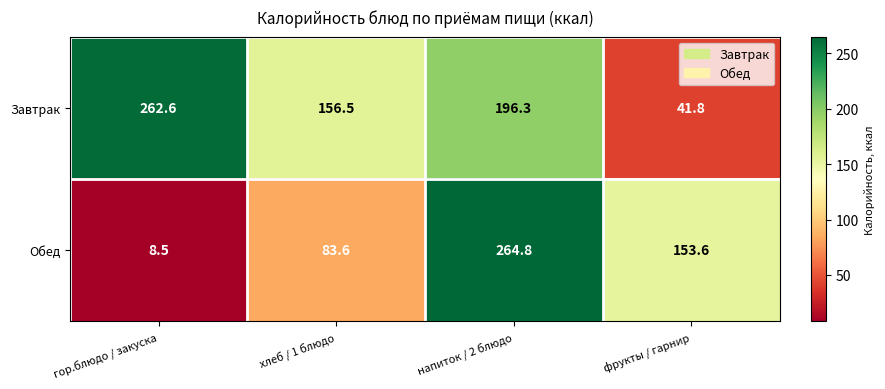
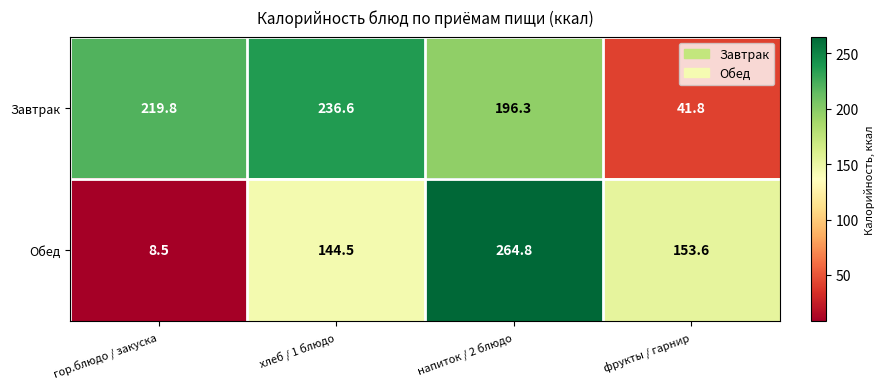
  {
    "Завтрак": {
-     "гор.блюдо / закуска": 262.6,
-     "хлеб / 1 блюдо": 156.5,
+     "гор.блюдо / закуска": 219.8,
+     "хлеб / 1 блюдо": 236.6,
      "напиток / 2 блюдо": 196.3,
      "фрукты / гарнир": 41.8
    },
    "Обед": {
      "гор.блюдо / закуска": 8.5,
-     "хлеб / 1 блюдо": 83.6,
+     "хлеб / 1 блюдо": 144.5,
      "напиток / 2 блюдо": 264.8,
      "фрукты / гарнир": 153.6
    }
  }
